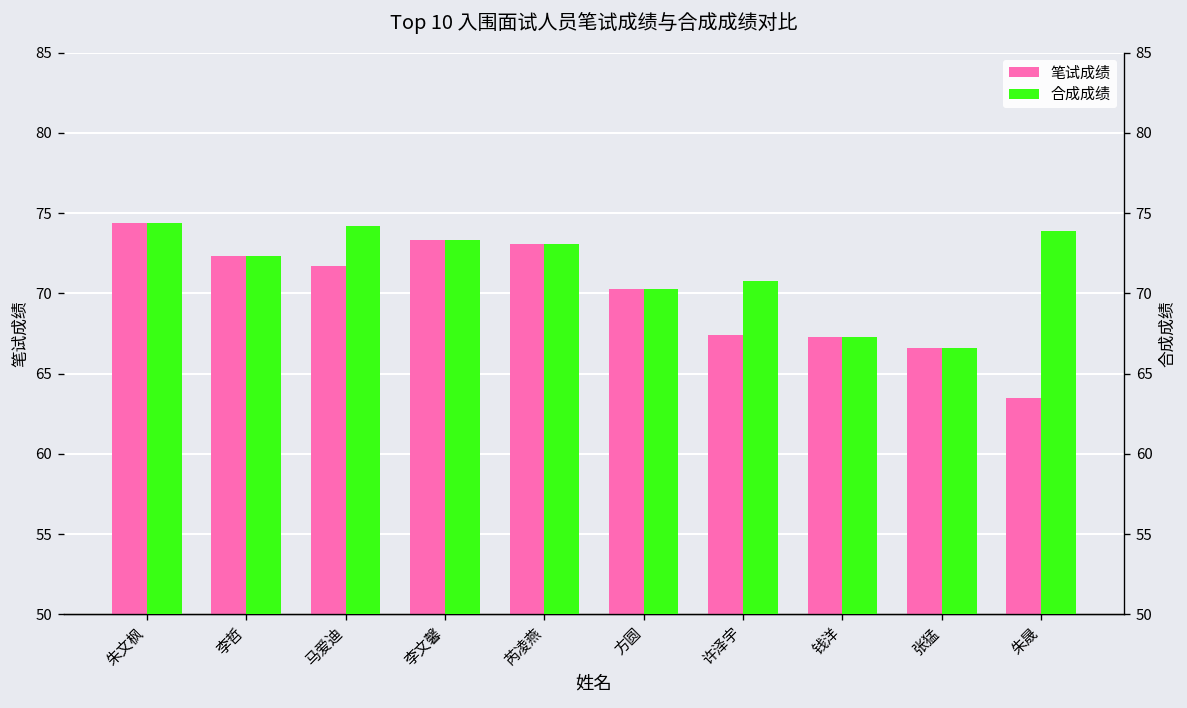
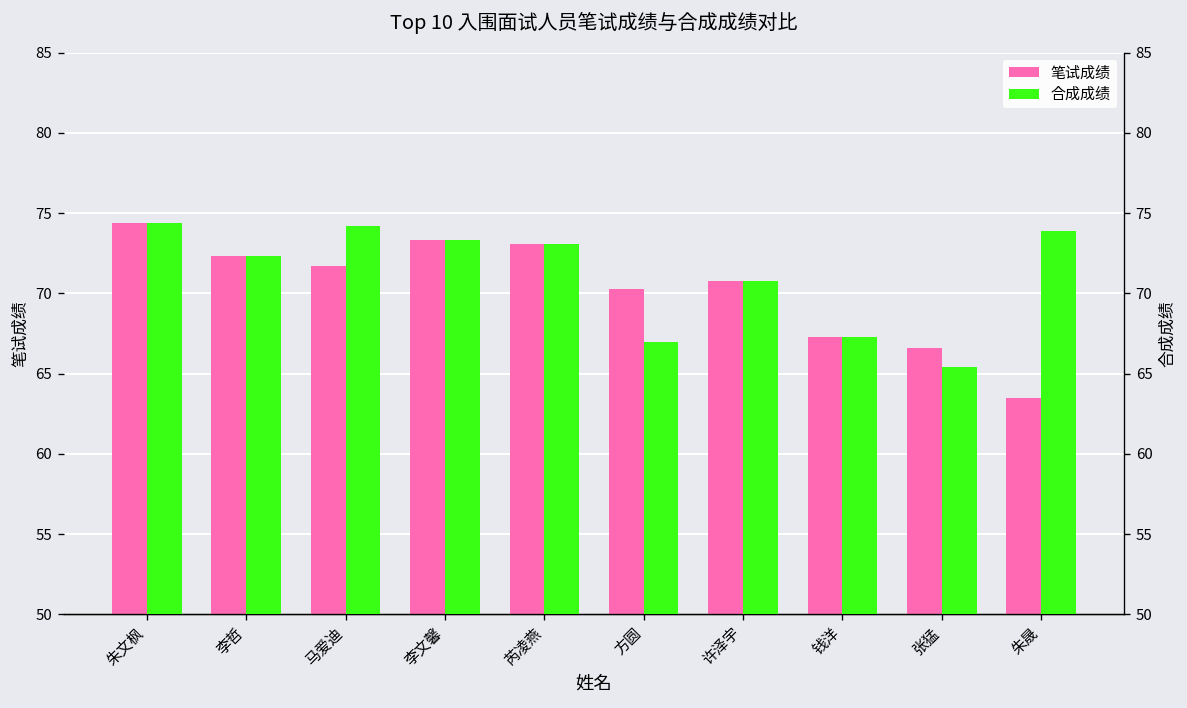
  {
    "笔试成绩": {
      "朱文枫": 74.4,
      "李哲": 72.3,
      "马爱迪": 71.7,
      "李文馨": 73.3,
      "芮凌燕": 73.1,
      "方圆": 70.3,
-     "许泽宇": 67.4,
+     "许泽宇": 70.8,
      "钱洋": 67.3,
      "张猛": 66.6,
      "朱晟": 63.5
    },
    "合成成绩": {
      "朱文枫": 74.4,
      "李哲": 72.3,
      "马爱迪": 74.2,
      "李文馨": 73.3,
      "芮凌燕": 73.1,
-     "方圆": 70.3,
+     "方圆": 67.0,
      "许泽宇": 70.8,
      "钱洋": 67.3,
-     "张猛": 66.6,
+     "张猛": 65.4,
      "朱晟": 73.9
    }
  }
